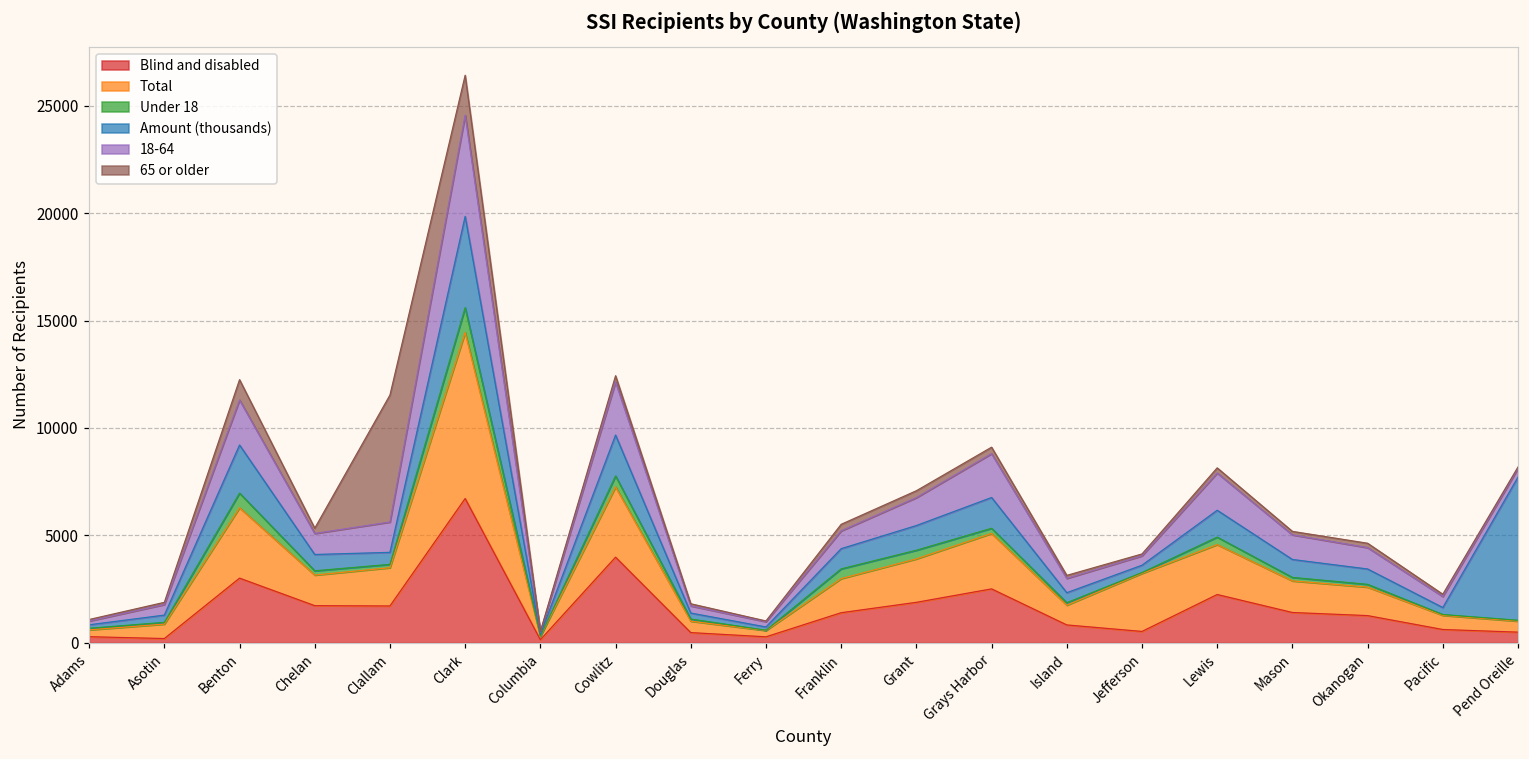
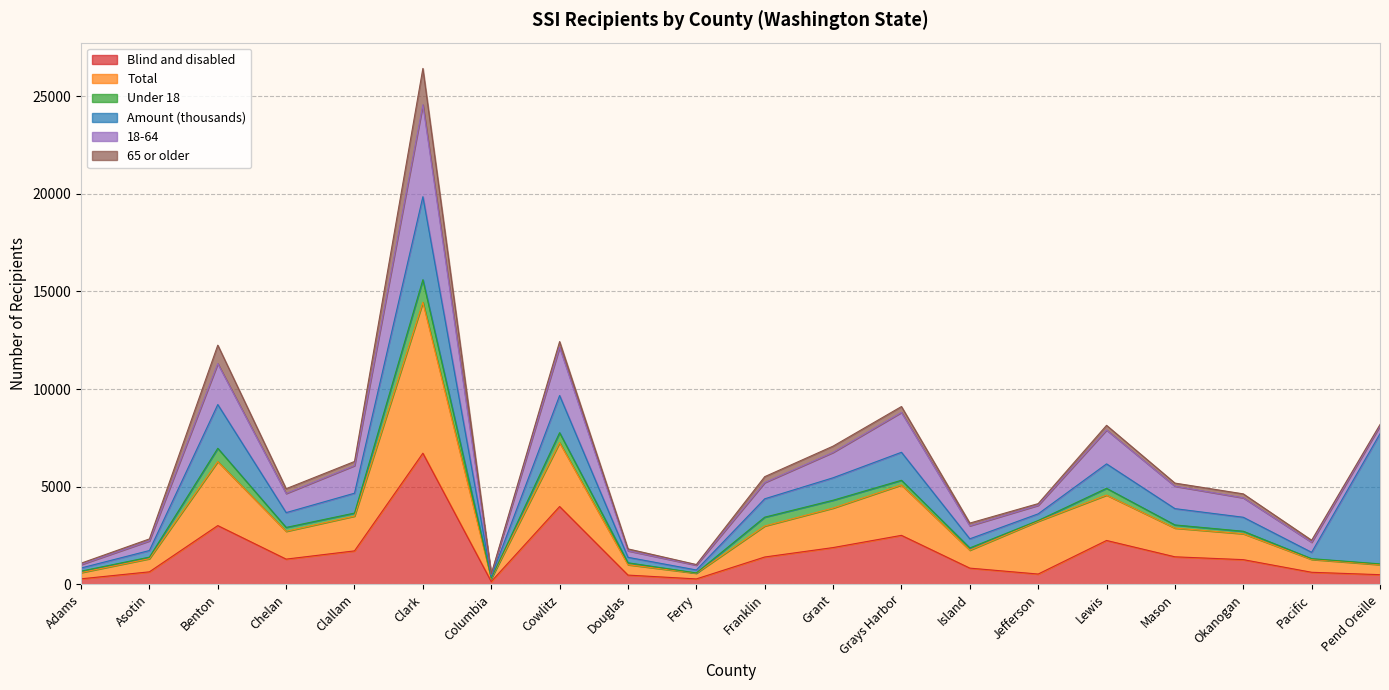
  {
    "Blind and disabled": {
      "Adams": 300,
-     "Asotin": 200,
+     "Asotin": 600,
      "Benton": 3000,
-     "Chelan": 1700,
+     "Chelan": 1300,
      "Clallam": 1700,
      "Clark": 6700,
      "Columbia": 100,
      "Cowlitz": 4000,
      "Douglas": 500,
      "Ferry": 300,
      "Franklin": 1400,
      "Grant": 1900,
      "Grays Harbor": 2500,
      "Island": 800,
      "Jefferson": 500,
      "Lewis": 2200,
      "Mason": 1400,
      "Okanogan": 1300,
      "Pacific": 600,
      "Pend Oreille": 500
    },
    "Total": {
      "Benton": 3300,
      "Chelan": 1400,
      "Clallam": 1800,
      "Clark": 7700,
      "Cowlitz": 3300,
      "Franklin": 1600,
      "Grant": 2000,
      "Grays Harbor": 2600,
      "Lewis": 2300,
      "Mason": 1500
    },
    "Under 18": {
      "Benton": 700,
      "Chelan": 200,
      "Clallam": 200,
      "Clark": 1200,
      "Cowlitz": 500,
      "Franklin": 500,
      "Grant": 400,
      "Grays Harbor": 200,
      "Lewis": 300,
      "Mason": 200
    },
    "Amount (thousands)": {
      "Adams": 200,
      "Asotin": 300,
      "Benton": 2200,
      "Chelan": 800,
-     "Clallam": 600,
+     "Clallam": 1000,
      "Clark": 4200,
      "Cowlitz": 1900,
      "Douglas": 300,
      "Ferry": 200,
      "Franklin": 900,
      "Grant": 1200,
      "Grays Harbor": 1400,
      "Island": 500,
      "Jefferson": 300,
      "Lewis": 1300,
      "Mason": 800,
      "Okanogan": 700,
      "Pacific": 300,
      "Pend Oreille": 6700
    },
    "18-64": {
      "Benton": 2100,
      "Chelan": 1000,
      "Clallam": 1400,
      "Clark": 4700,
      "Cowlitz": 2500,
      "Franklin": 800,
      "Grant": 1300,
      "Grays Harbor": 2000,
      "Island": 700,
      "Lewis": 1700,
      "Mason": 1100,
      "Okanogan": 1000
    },
    "65 or older": {
      "Benton": 900,
      "Chelan": 200,
-     "Clallam": 5900,
+     "Clallam": 200,
      "Clark": 1900,
      "Cowlitz": 300,
      "Franklin": 300,
      "Grant": 300,
      "Grays Harbor": 300,
      "Island": 100,
      "Lewis": 200,
      "Mason": 200,
      "Okanogan": 200
    }
  }
